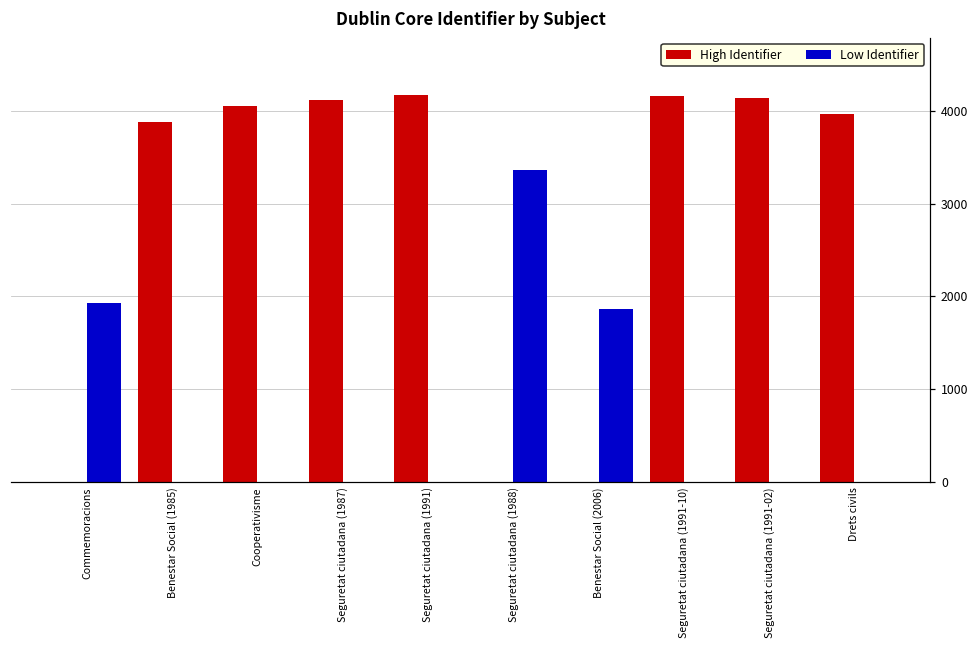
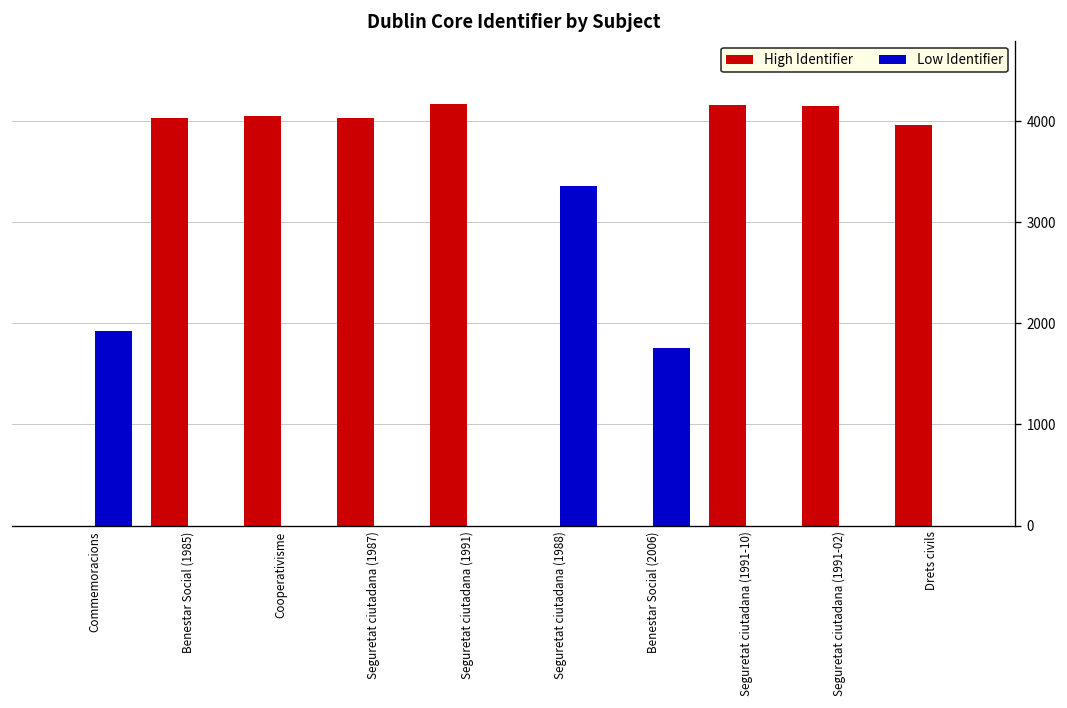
  {
    "High Identifier": {
      "Commemoracions": 0,
-     "Benestar Social (1985)": 3900,
+     "Benestar Social (1985)": 4000,
      "Cooperativisme": 4100,
-     "Seguretat ciutadana (1987)": 4100,
+     "Seguretat ciutadana (1987)": 4000,
      "Seguretat ciutadana (1991)": 4200,
      "Seguretat ciutadana (1988)": 0,
      "Benestar Social (2006)": 0,
      "Seguretat ciutadana (1991-10)": 4200,
      "Seguretat ciutadana (1991-02)": 4100,
      "Drets civils": 4000
    },
    "Low Identifier": {
      "Commemoracions": 1900,
      "Benestar Social (1985)": 0,
      "Cooperativisme": 0,
      "Seguretat ciutadana (1987)": 0,
      "Seguretat ciutadana (1991)": 0,
      "Seguretat ciutadana (1988)": 3400,
-     "Benestar Social (2006)": 1900,
+     "Benestar Social (2006)": 1800,
      "Seguretat ciutadana (1991-10)": 0,
      "Seguretat ciutadana (1991-02)": 0,
      "Drets civils": 0
    }
  }
